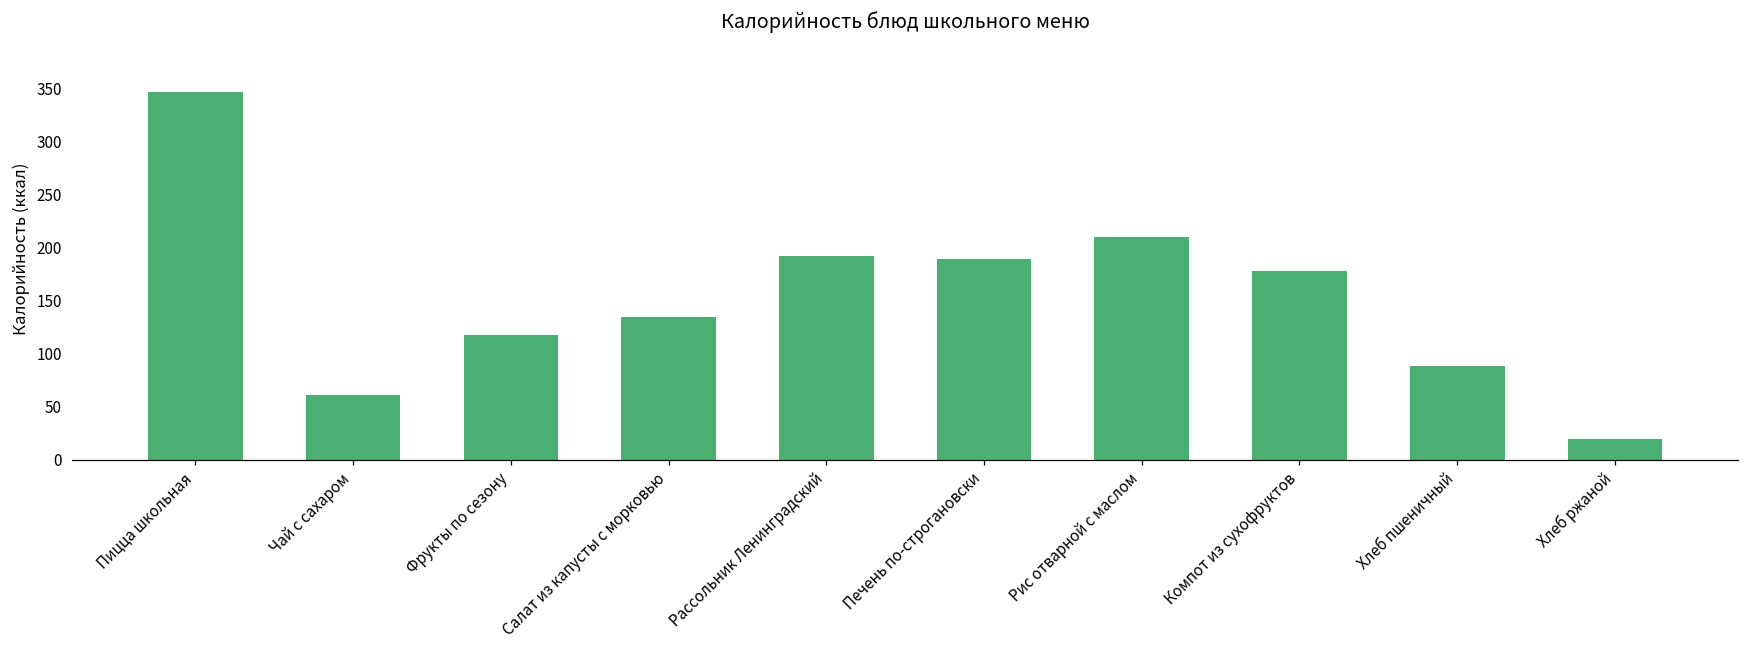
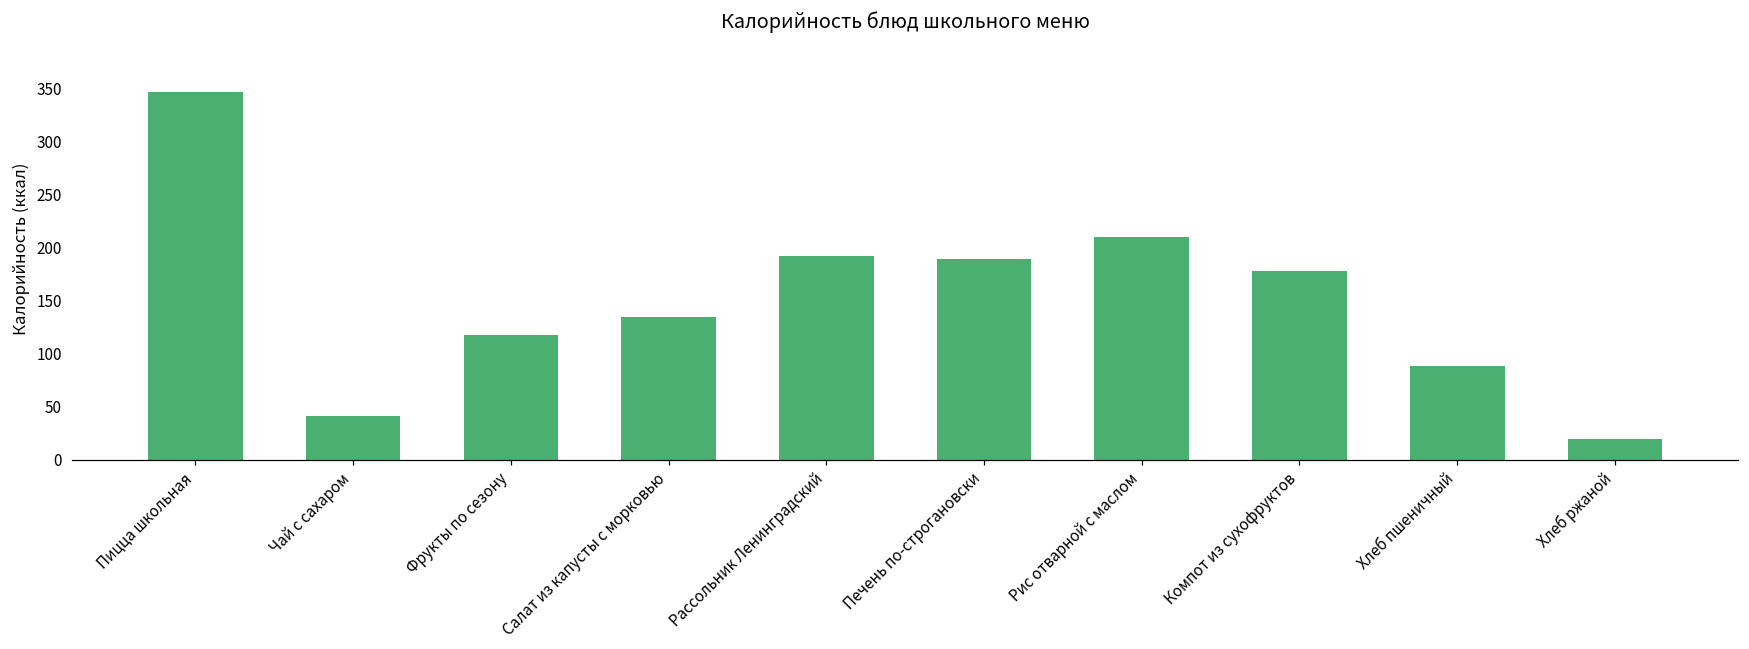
  {
    "Пицца школьная": 350,
-   "Чай с сахаром": 60,
+   "Чай с сахаром": 40,
    "Фрукты по сезону": 120,
    "Салат из капусты с морковью": 130,
    "Рассольник Ленинградский": 190,
    "Печень по-строгановски": 190,
    "Рис отварной с маслом": 210,
    "Компот из сухофруктов": 180,
    "Хлеб пшеничный": 90,
    "Хлеб ржаной": 20
  }
